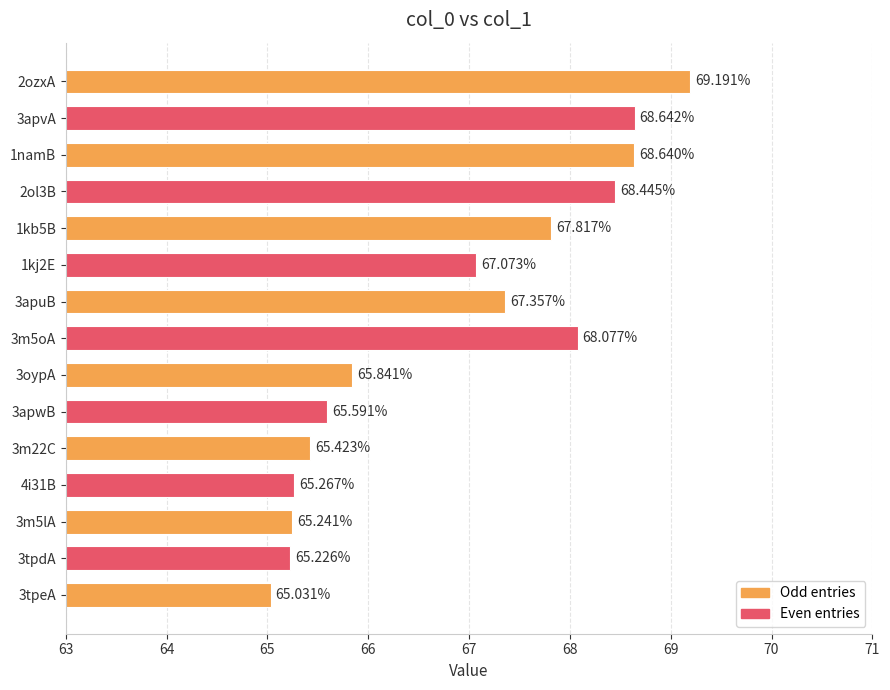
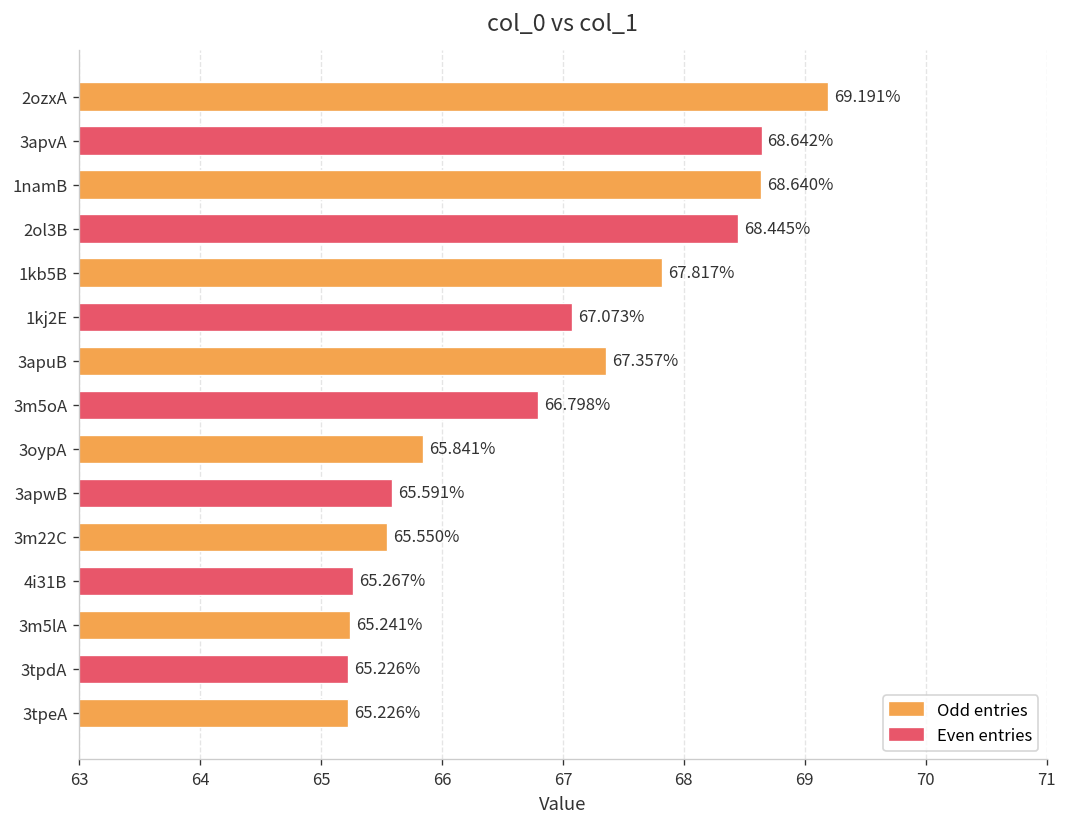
  {
    "2ozxA": "69.191%",
    "3apvA": "68.642%",
    "1namB": "68.640%",
    "2ol3B": "68.445%",
    "1kb5B": "67.817%",
    "1kj2E": "67.073%",
    "3apuB": "67.357%",
-   "3m5oA": "68.077%",
+   "3m5oA": "66.798%",
    "3oypA": "65.841%",
    "3apwB": "65.591%",
-   "3m22C": "65.423%",
+   "3m22C": "65.550%",
    "4i31B": "65.267%",
    "3m5lA": "65.241%",
    "3tpdA": "65.226%",
-   "3tpeA": "65.031%"
+   "3tpeA": "65.226%"
  }
